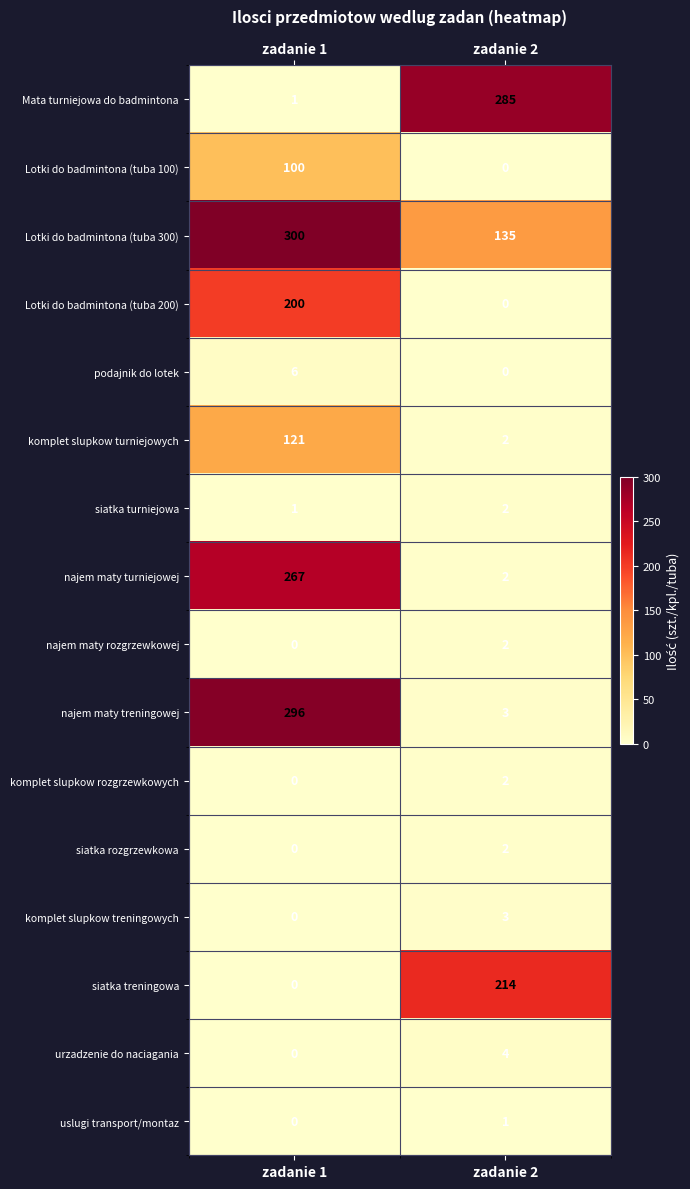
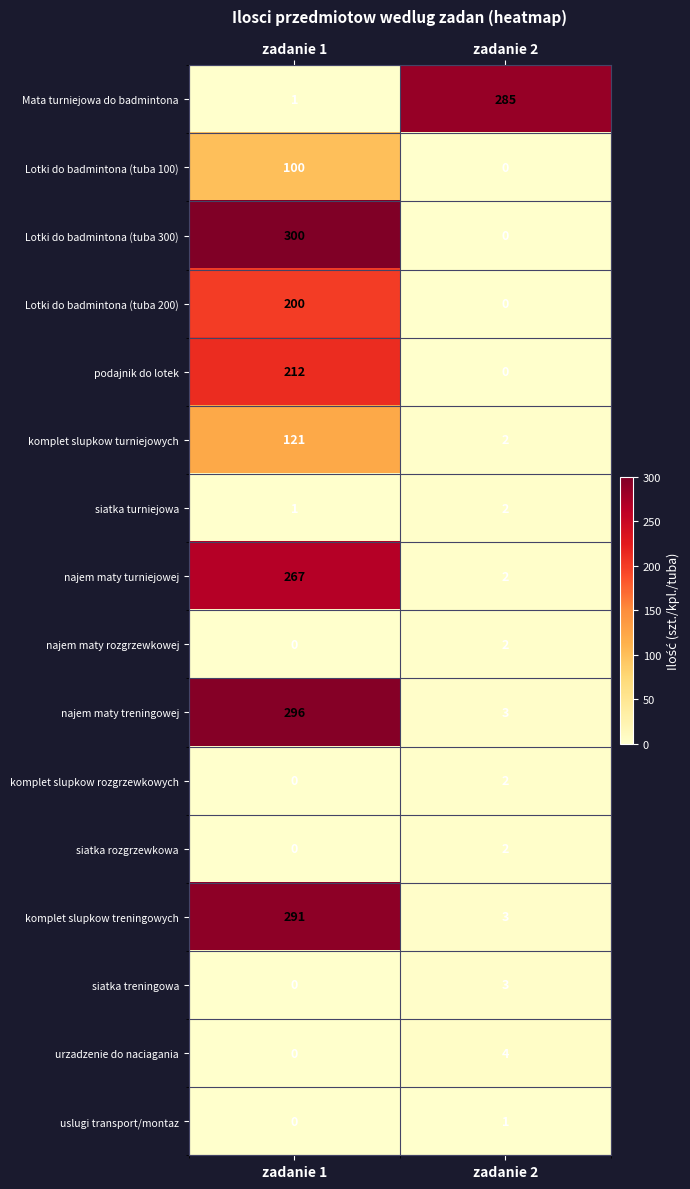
  {
    "Mata turniejowa do badmintona": {
      "zadanie 1": 1,
      "zadanie 2": 285
    },
    "Lotki do badmintona (tuba 100)": {
      "zadanie 1": 100,
      "zadanie 2": 0
    },
    "Lotki do badmintona (tuba 300)": {
      "zadanie 1": 300,
-     "zadanie 2": 135
+     "zadanie 2": 0
    },
    "Lotki do badmintona (tuba 200)": {
      "zadanie 1": 200,
      "zadanie 2": 0
    },
    "podajnik do lotek": {
-     "zadanie 1": 6,
+     "zadanie 1": 212,
      "zadanie 2": 0
    },
    "komplet slupkow turniejowych": {
      "zadanie 1": 121,
      "zadanie 2": 2
    },
    "siatka turniejowa": {
      "zadanie 1": 1,
      "zadanie 2": 2
    },
    "najem maty turniejowej": {
      "zadanie 1": 267,
      "zadanie 2": 2
    },
    "najem maty rozgrzewkowej": {
      "zadanie 1": 0,
      "zadanie 2": 2
    },
    "najem maty treningowej": {
      "zadanie 1": 296,
      "zadanie 2": 3
    },
    "komplet slupkow rozgrzewkowych": {
      "zadanie 1": 0,
      "zadanie 2": 2
    },
    "siatka rozgrzewkowa": {
      "zadanie 1": 0,
      "zadanie 2": 2
    },
    "komplet slupkow treningowych": {
-     "zadanie 1": 0,
+     "zadanie 1": 291,
      "zadanie 2": 3
    },
    "siatka treningowa": {
      "zadanie 1": 0,
-     "zadanie 2": 214
+     "zadanie 2": 3
    },
    "urzadzenie do naciagania": {
      "zadanie 1": 0,
      "zadanie 2": 4
    },
    "uslugi transport/montaz": {
      "zadanie 1": 0,
      "zadanie 2": 1
    }
  }
